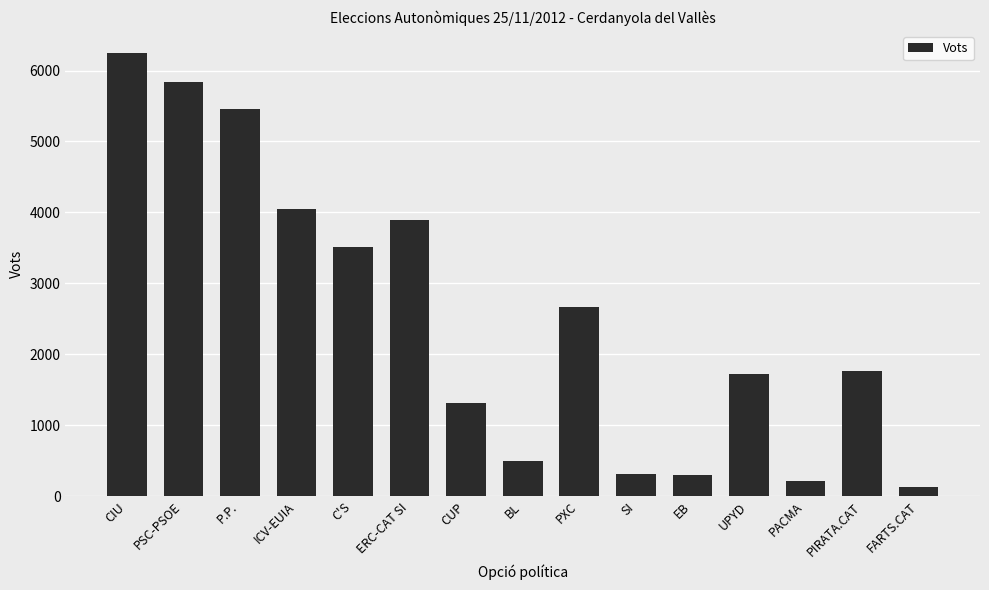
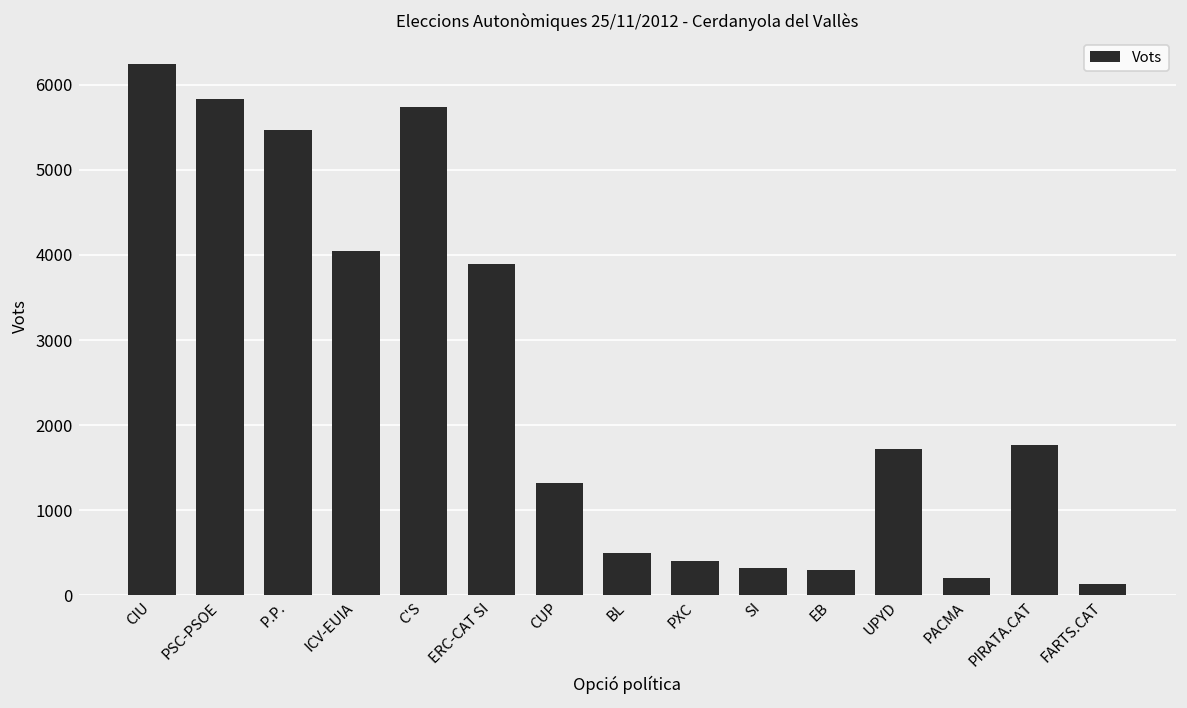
  {
    "CIU": 6200,
    "PSC-PSOE": 5800,
    "P.P.": 5500,
    "ICV-EUIA": 4100,
-   "C'S": 3500,
+   "C'S": 5700,
    "ERC-CAT SI": 3900,
    "CUP": 1300,
    "BL": 500,
-   "PXC": 2700,
+   "PXC": 400,
    "SI": 300,
    "EB": 300,
    "UPYD": 1700,
    "PACMA": 200,
    "PIRATA.CAT": 1800,
    "FARTS.CAT": 100
  }
